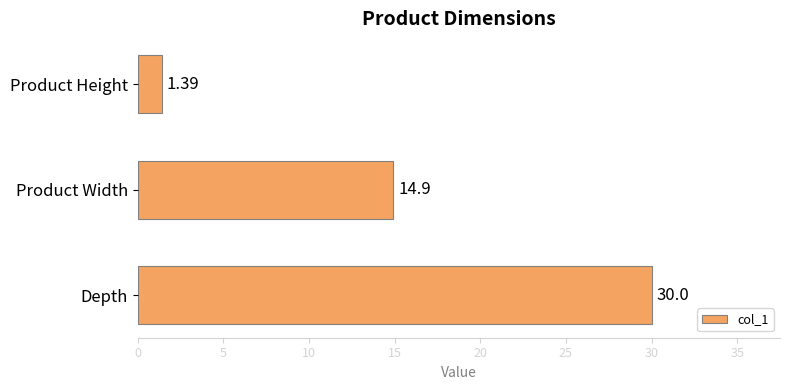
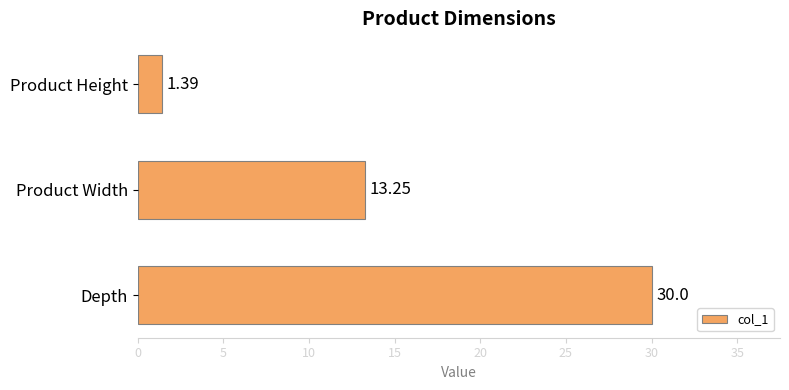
  {
    "Product Height": 1.39,
-   "Product Width": 14.9,
+   "Product Width": 13.25,
    "Depth": 30.0
  }
